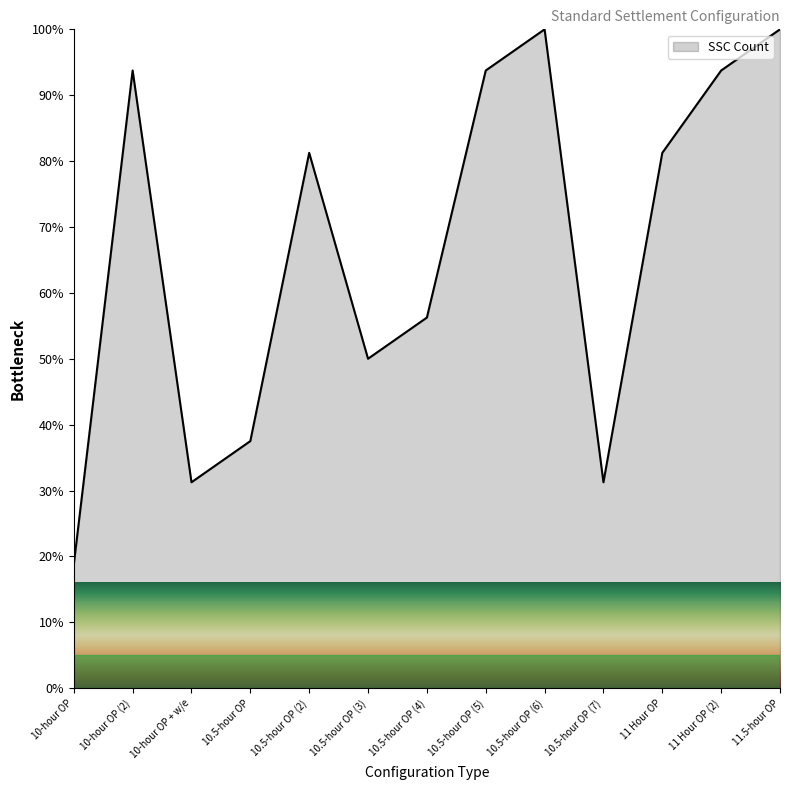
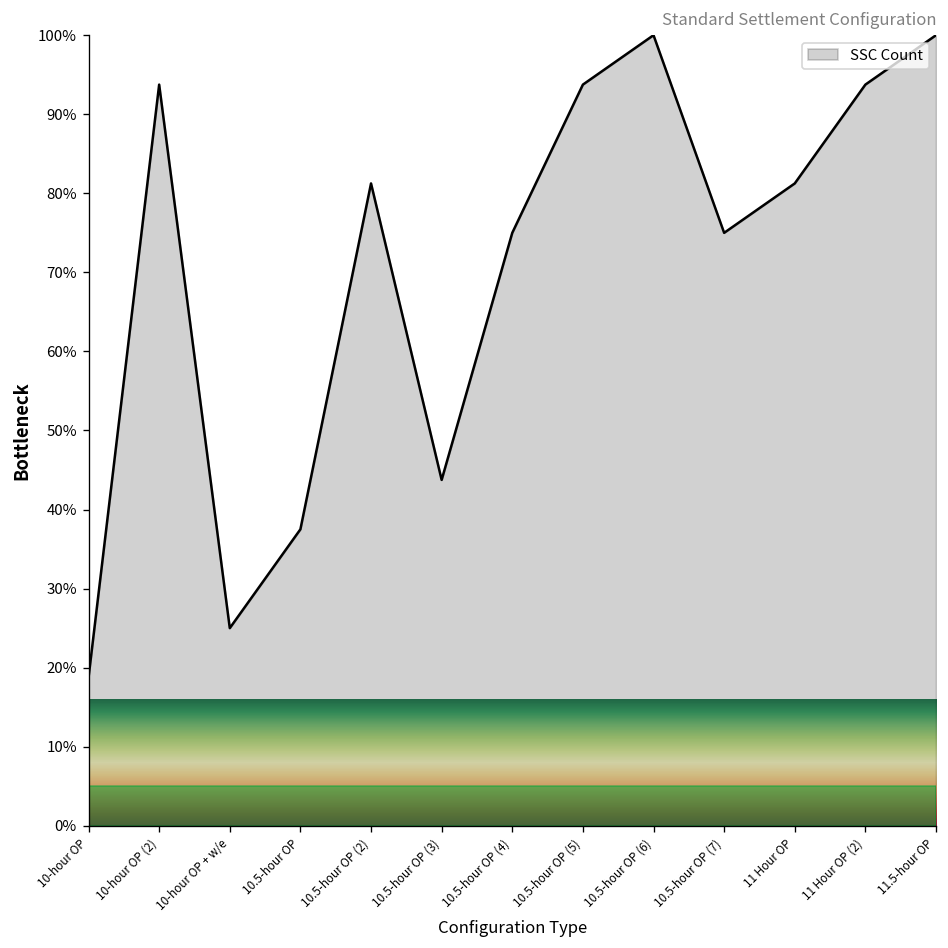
  {
    "10-hour OP": "19%",
    "10-hour OP (2)": "94%",
-   "10-hour OP + w/e": "31%",
+   "10-hour OP + w/e": "25%",
    "10.5-hour OP": "38%",
    "10.5-hour OP (2)": "81%",
-   "10.5-hour OP (3)": "50%",
-   "10.5-hour OP (4)": "56%",
+   "10.5-hour OP (3)": "44%",
+   "10.5-hour OP (4)": "75%",
    "10.5-hour OP (5)": "94%",
    "10.5-hour OP (6)": "100%",
-   "10.5-hour OP (7)": "31%",
+   "10.5-hour OP (7)": "75%",
    "11 Hour OP": "81%",
    "11 Hour OP (2)": "94%",
    "11.5-hour OP": "100%"
  }
